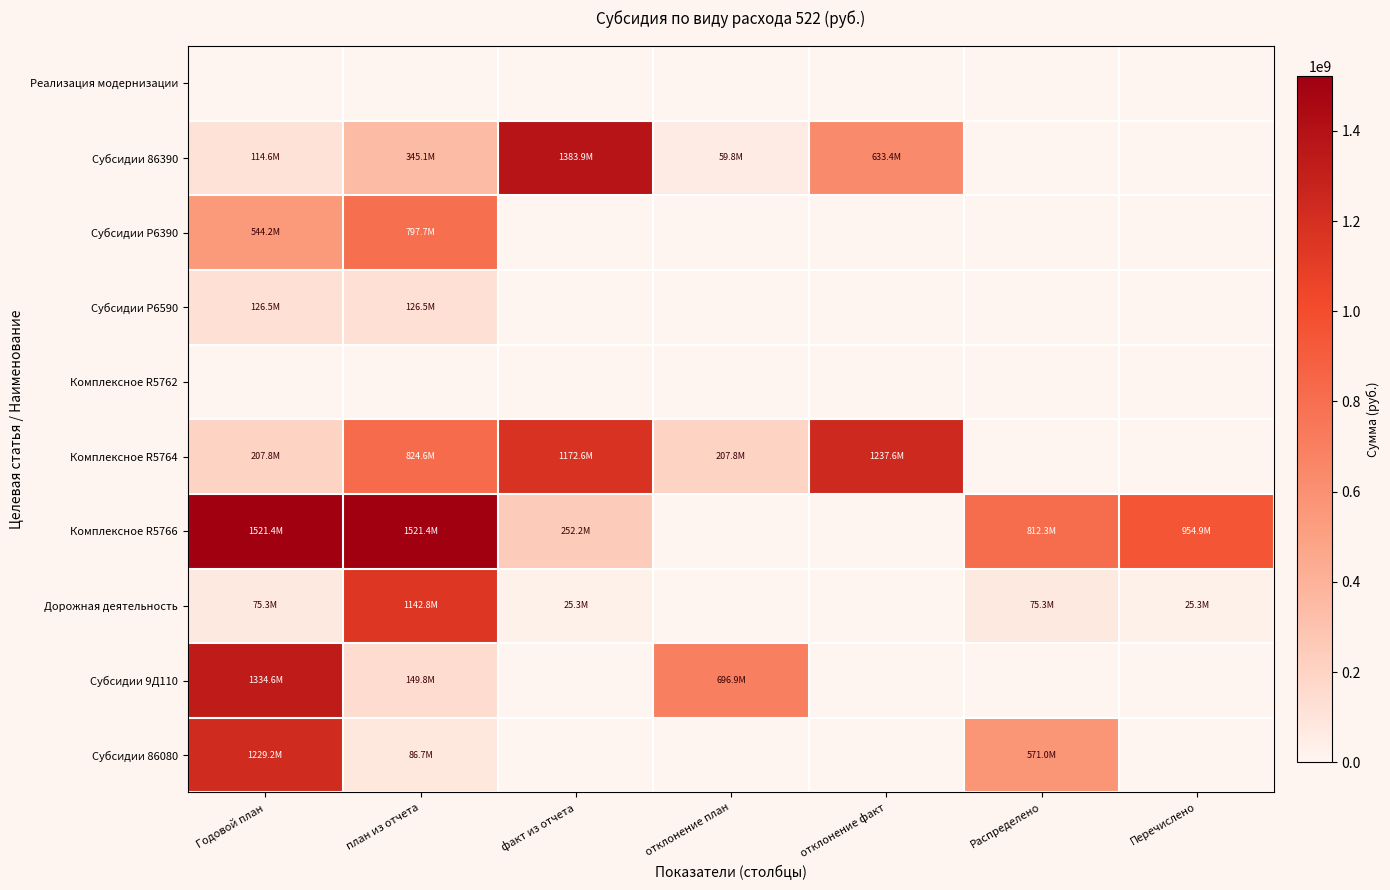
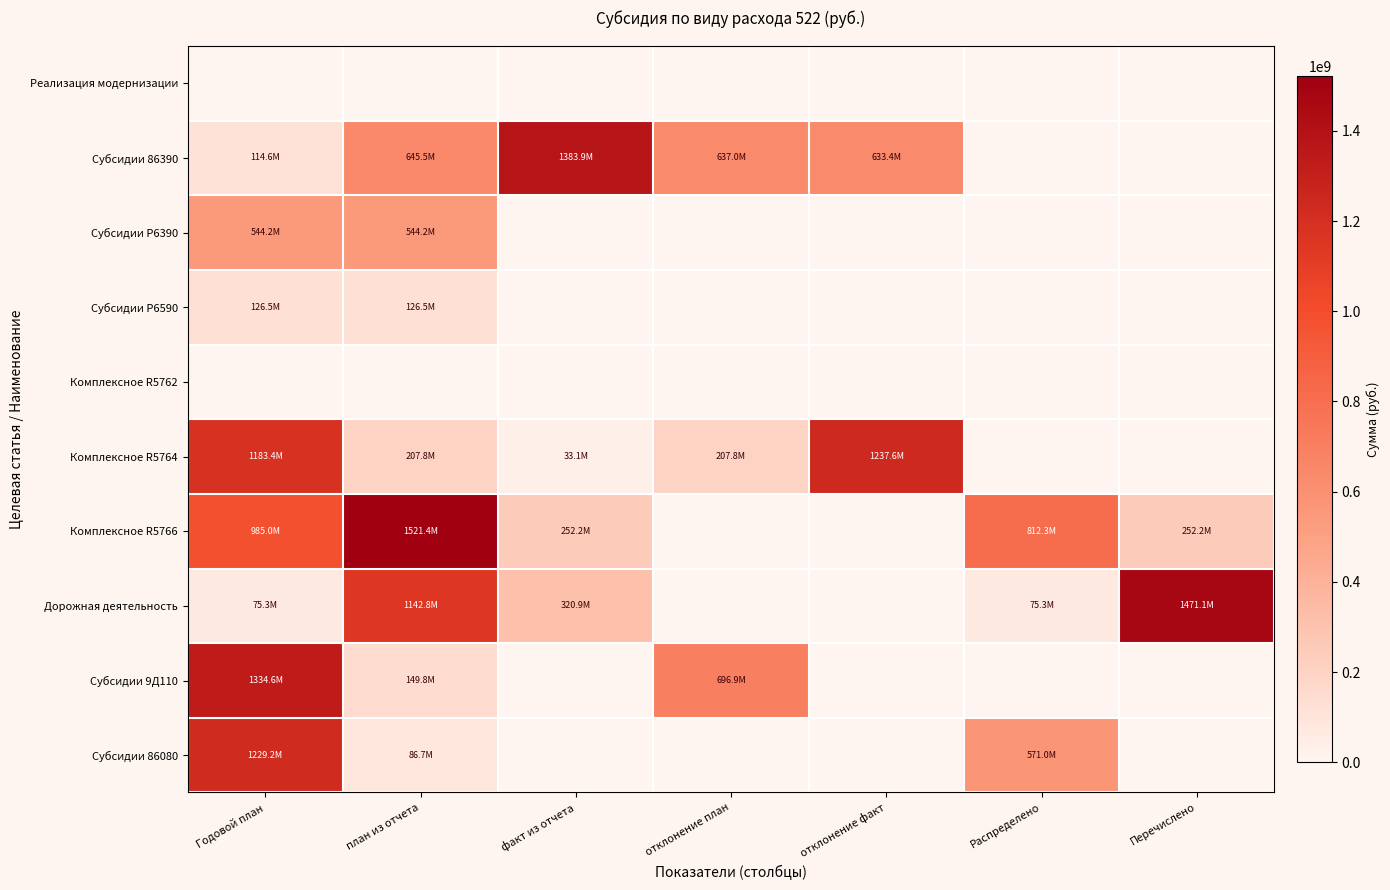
  {
    "Субсидии 86390": {
      "Годовой план": "114.6M",
-     "план из отчета": "345.1M",
+     "план из отчета": "645.5M",
      "факт из отчета": "1383.9M",
-     "отклонение план": "59.8M",
+     "отклонение план": "637.0M",
      "отклонение факт": "633.4M"
    },
    "Субсидии P6390": {
      "Годовой план": "544.2M",
-     "план из отчета": "797.7M"
+     "план из отчета": "544.2M"
    },
    "Субсидии Р6590": {
      "Годовой план": "126.5M",
      "план из отчета": "126.5M"
    },
    "Комплексное R5764": {
-     "Годовой план": "207.8M",
-     "план из отчета": "824.6M",
-     "факт из отчета": "1172.6M",
+     "Годовой план": "1183.4M",
+     "план из отчета": "207.8M",
+     "факт из отчета": "33.1M",
      "отклонение план": "207.8M",
      "отклонение факт": "1237.6M"
    },
    "Комплексное R5766": {
-     "Годовой план": "1521.4M",
+     "Годовой план": "985.0M",
      "план из отчета": "1521.4M",
      "факт из отчета": "252.2M",
      "Распределено": "812.3M",
-     "Перечислено": "954.9M"
+     "Перечислено": "252.2M"
    },
    "Дорожная деятельность": {
      "Годовой план": "75.3M",
      "план из отчета": "1142.8M",
-     "факт из отчета": "25.3M",
+     "факт из отчета": "320.9M",
      "Распределено": "75.3M",
-     "Перечислено": "25.3M"
+     "Перечислено": "1471.1M"
    },
    "Субсидии 9Д110": {
      "Годовой план": "1334.6M",
      "план из отчета": "149.8M",
      "отклонение план": "696.9M"
    },
    "Субсидии 86080": {
      "Годовой план": "1229.2M",
      "план из отчета": "86.7M",
      "Распределено": "571.0M"
    }
  }
